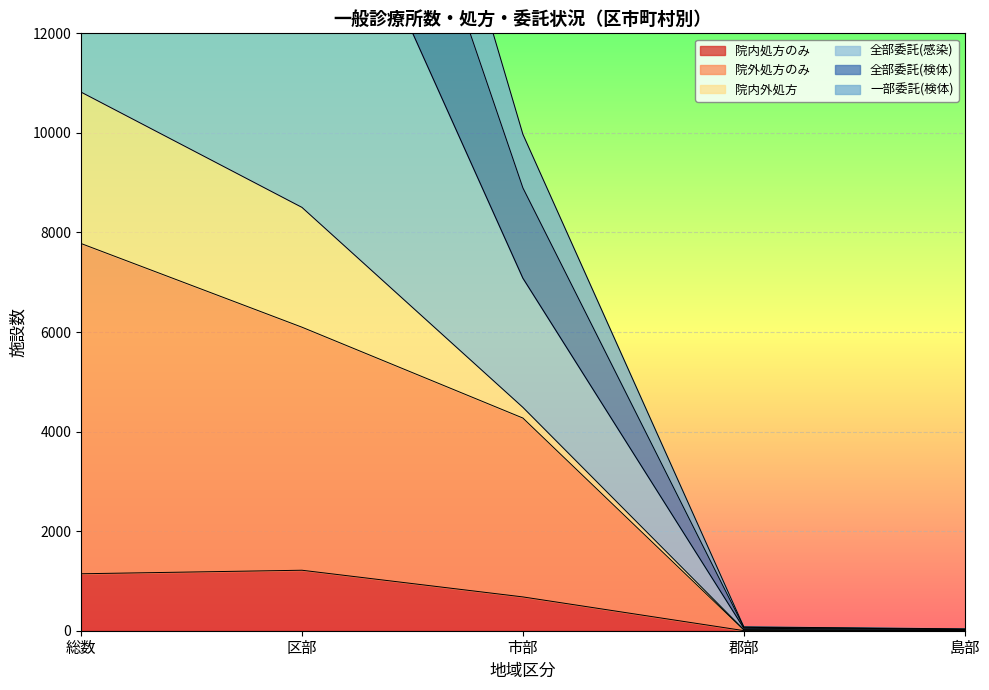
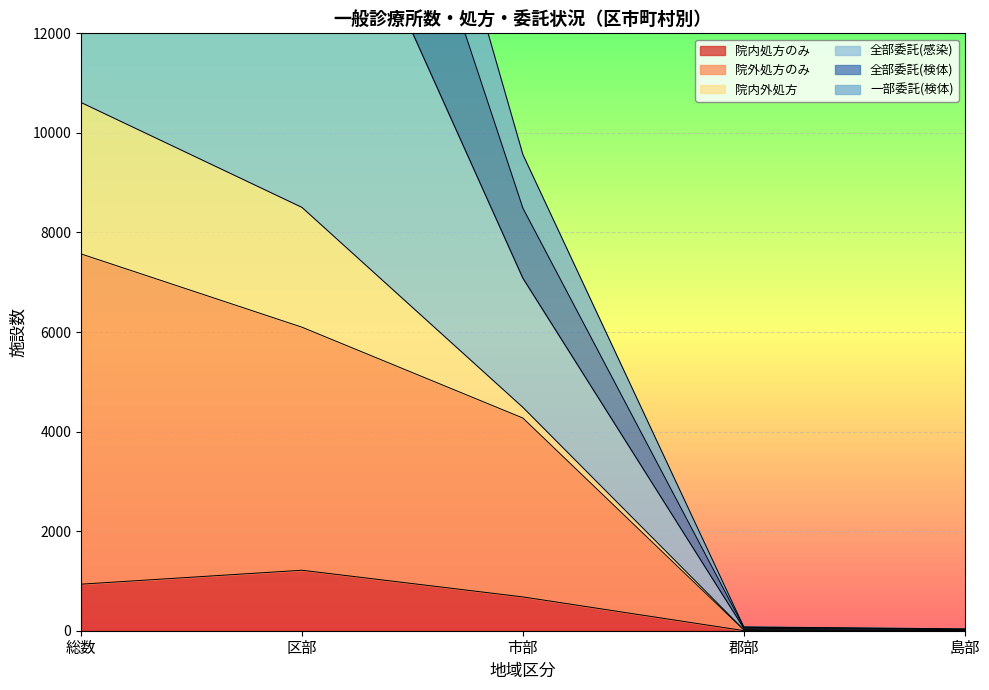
  {
    "院内処方のみ": {
-     "総数": 1100,
+     "総数": 900,
      "区部": 1200,
      "市部": 700
    },
    "院外処方のみ": {
      "総数": 6600,
      "区部": 4900,
      "市部": 3600
    },
    "院内外処方": {
      "総数": 3000,
      "区部": 2400,
      "市部": 200
    },
    "全部委託(検体)": {
-     "市部": 1800
+     "市部": 1400
    }
  }
